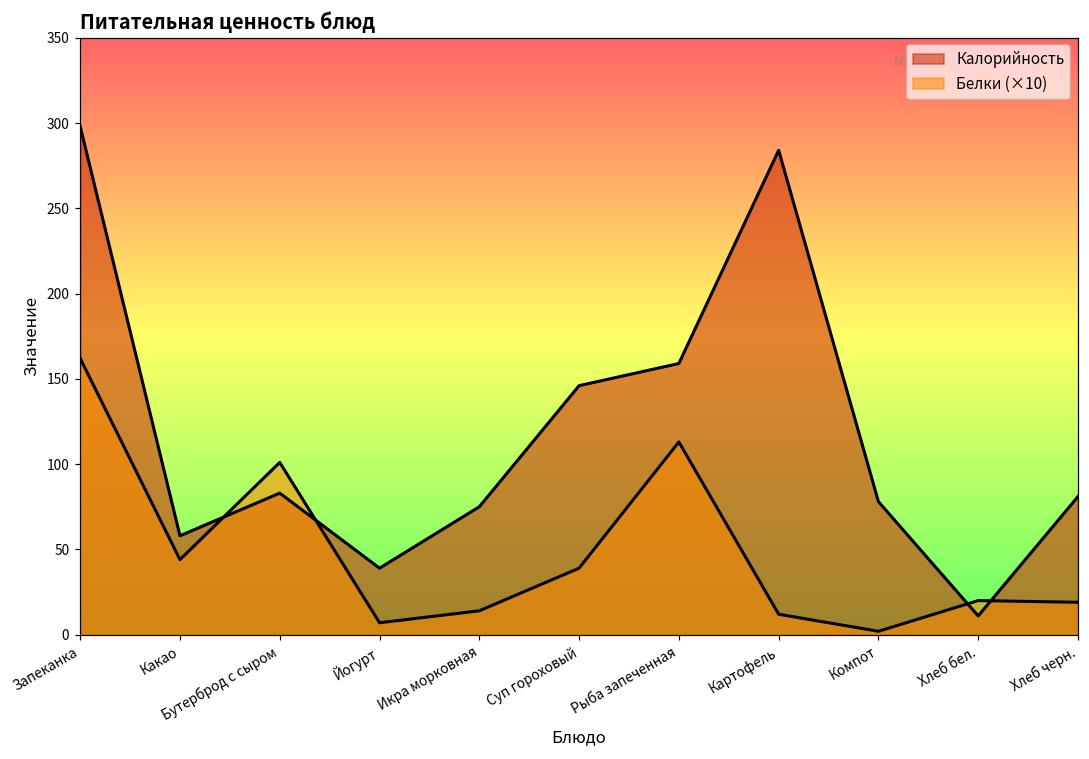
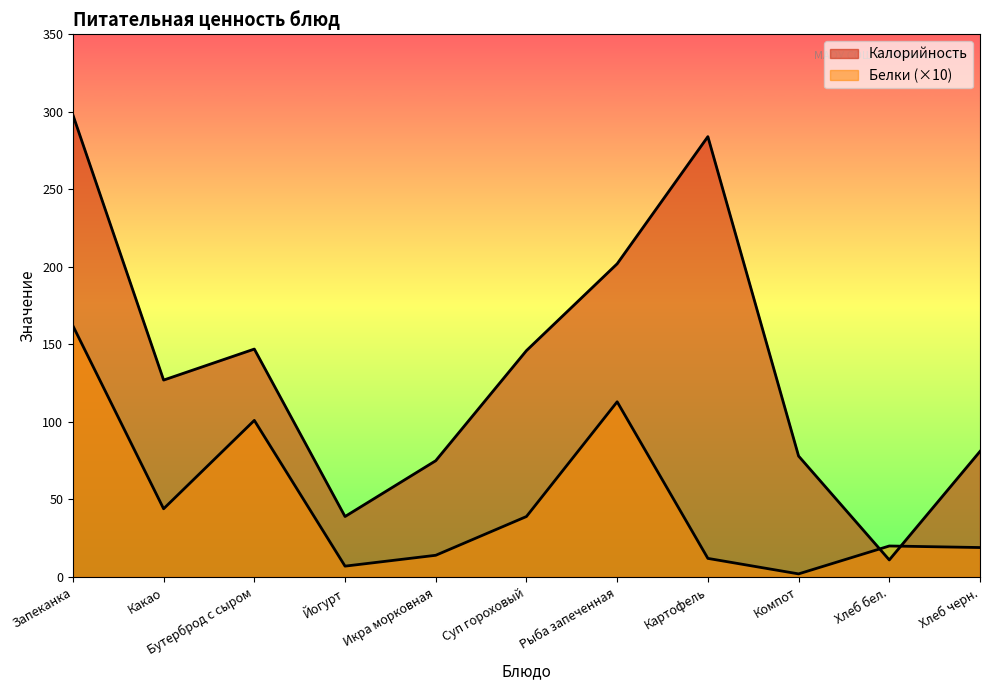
  {
    "Калорийность": {
      "Запеканка": 298,
-     "Какао": 58,
-     "Бутерброд с сыром": 83,
+     "Какао": 127,
+     "Бутерброд с сыром": 147,
      "Йогурт": 39,
      "Икра морковная": 75,
      "Суп гороховый": 146,
-     "Рыба запеченная": 159,
+     "Рыба запеченная": 202,
      "Картофель": 284,
      "Компот": 78,
      "Хлеб бел.": 11,
      "Хлеб черн.": 81
    },
    "Белки (×10)": {
      "Запеканка": 162,
      "Какао": 44,
      "Бутерброд с сыром": 101,
      "Йогурт": 7,
      "Икра морковная": 14,
      "Суп гороховый": 39,
      "Рыба запеченная": 113,
      "Картофель": 12,
      "Компот": 2,
      "Хлеб бел.": 20,
      "Хлеб черн.": 19
    }
  }
